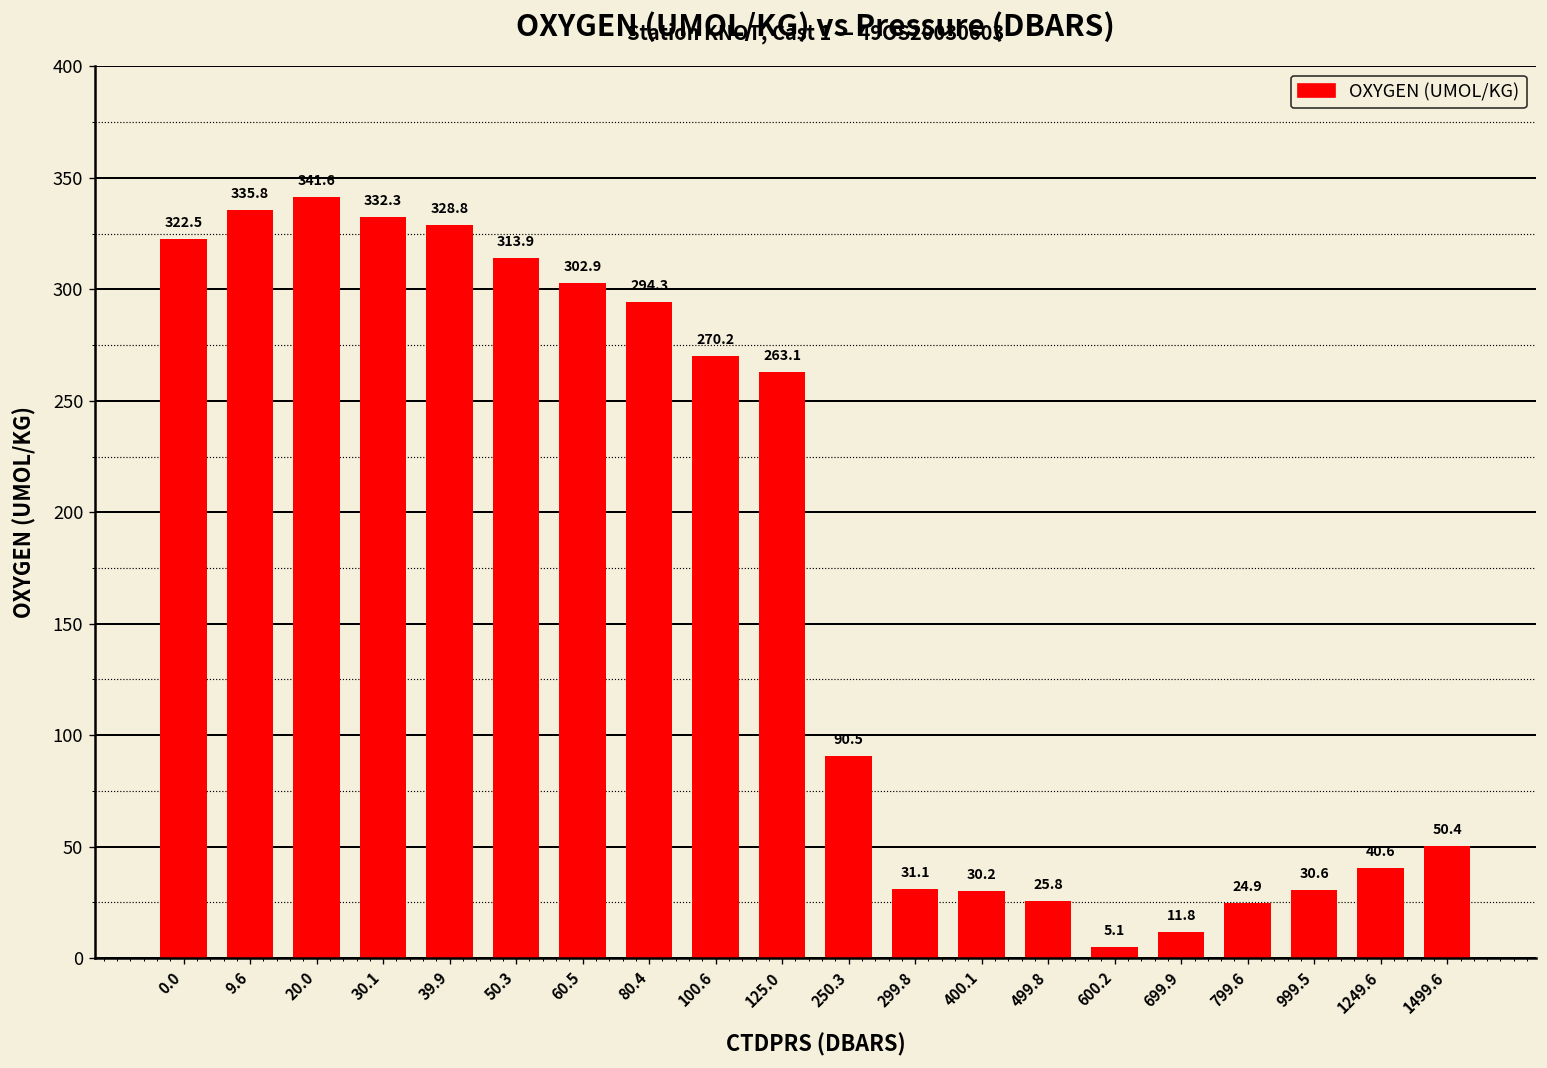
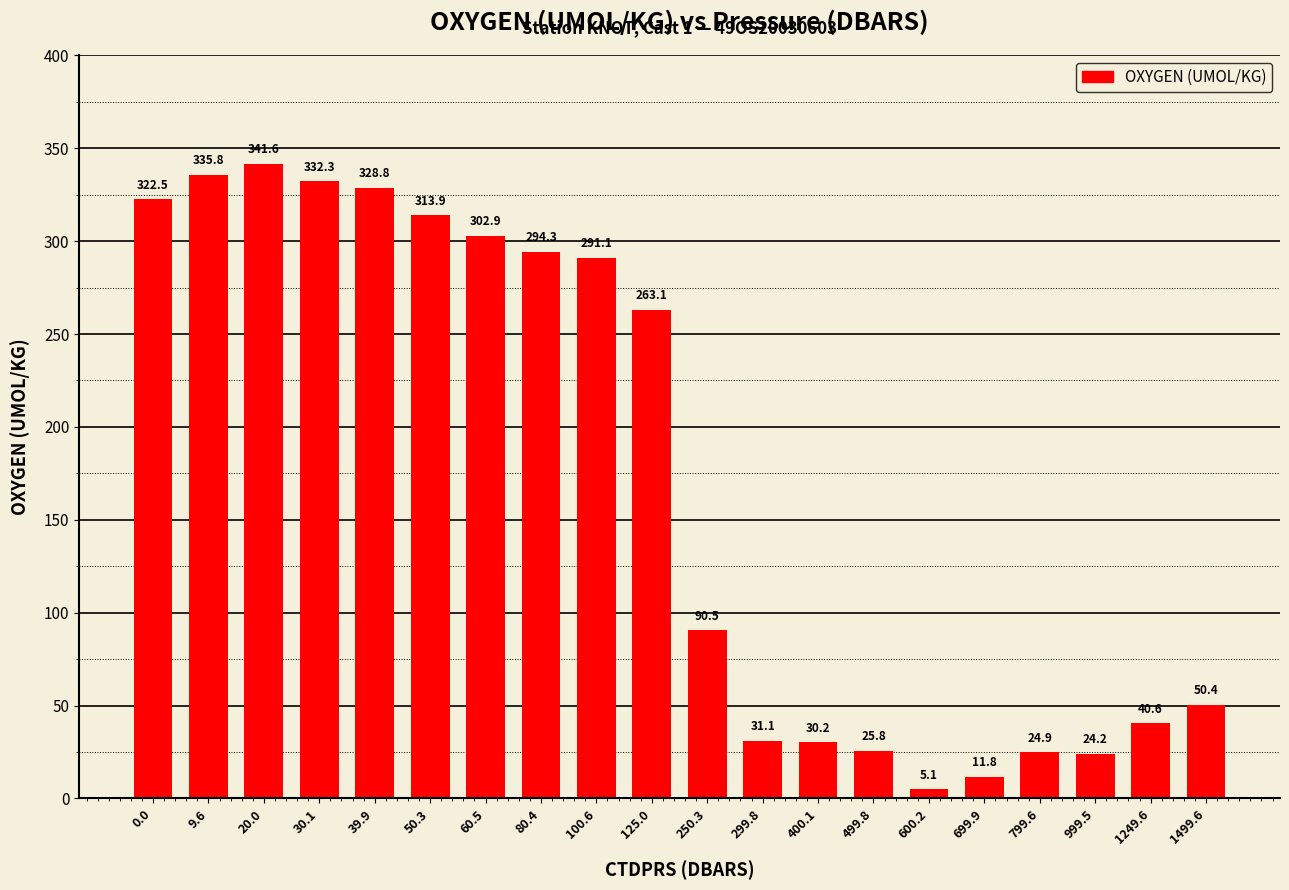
  {
    "0.0": 322.5,
    "9.6": 335.8,
    "20.0": 341.6,
    "30.1": 332.3,
    "39.9": 328.8,
    "50.3": 313.9,
    "60.5": 302.9,
    "80.4": 294.3,
-   "100.6": 270.2,
+   "100.6": 291.1,
    "125.0": 263.1,
    "250.3": 90.5,
    "299.8": 31.1,
    "400.1": 30.2,
    "499.8": 25.8,
    "600.2": 5.1,
    "699.9": 11.8,
    "799.6": 24.9,
-   "999.5": 30.6,
+   "999.5": 24.2,
    "1249.6": 40.6,
    "1499.6": 50.4
  }
